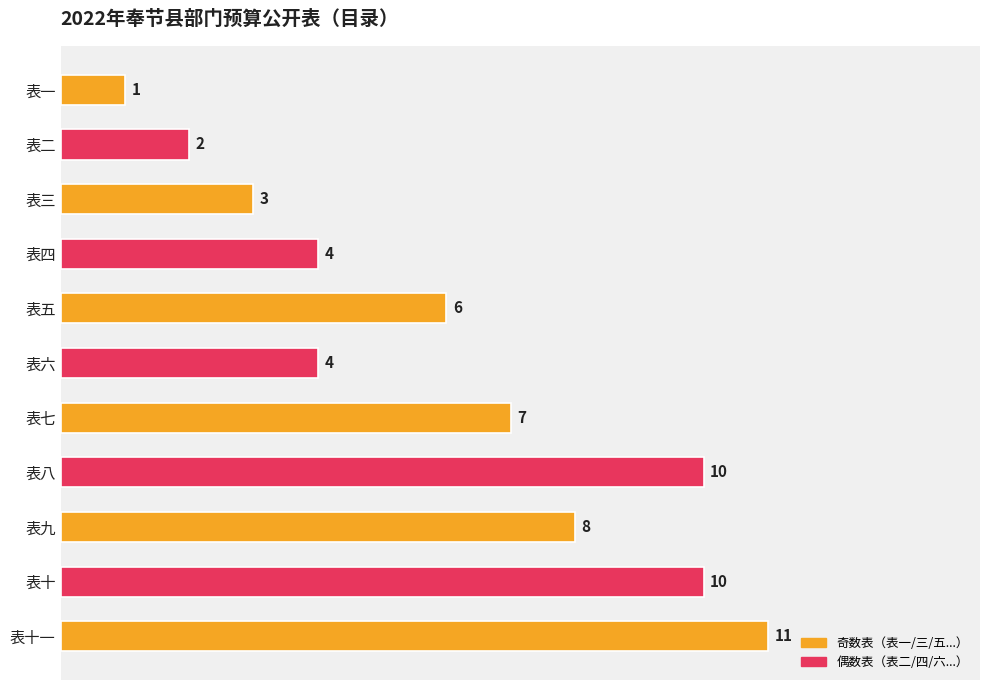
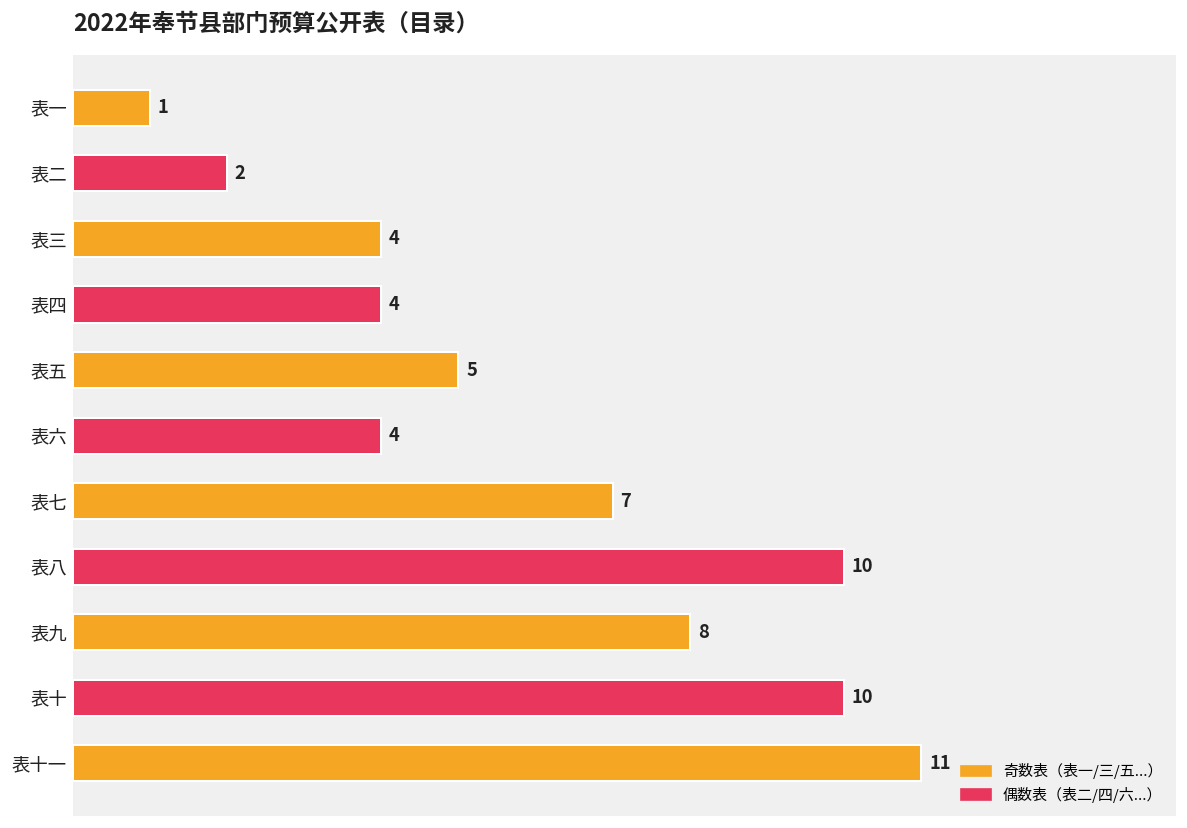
  {
    "表一": 1,
    "表二": 2,
-   "表三": 3,
+   "表三": 4,
    "表四": 4,
-   "表五": 6,
+   "表五": 5,
    "表六": 4,
    "表七": 7,
    "表八": 10,
    "表九": 8,
    "表十": 10,
    "表十一": 11
  }
